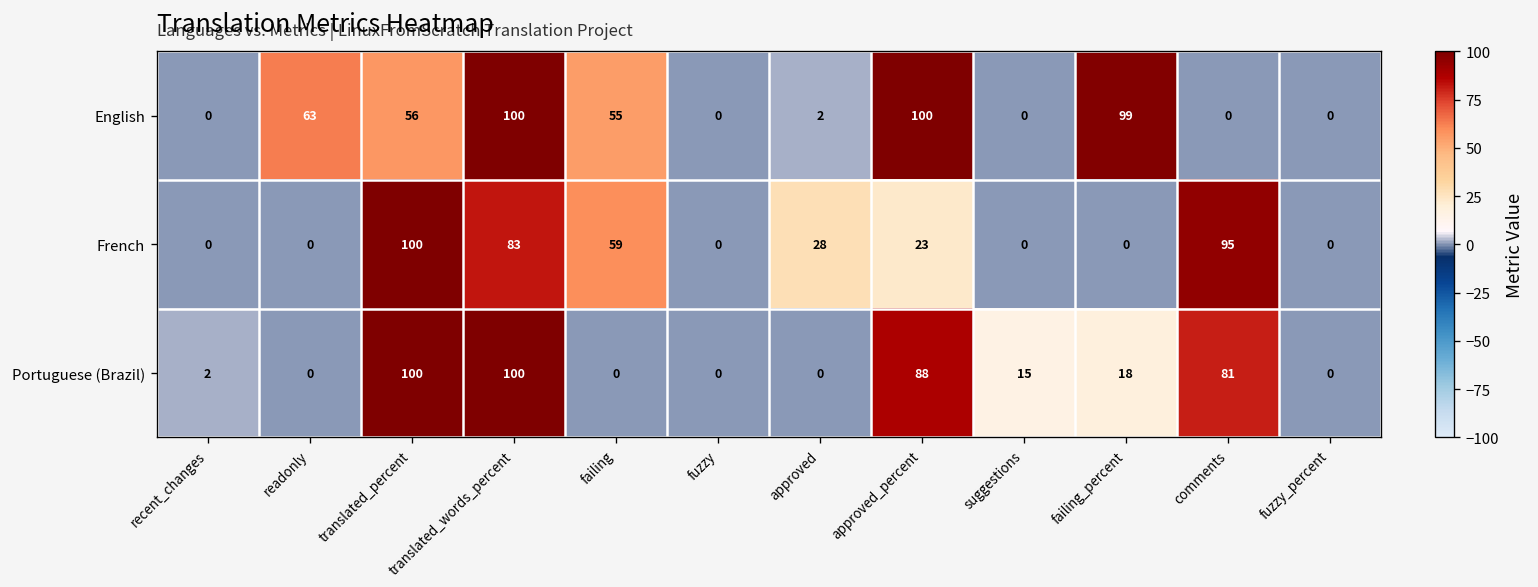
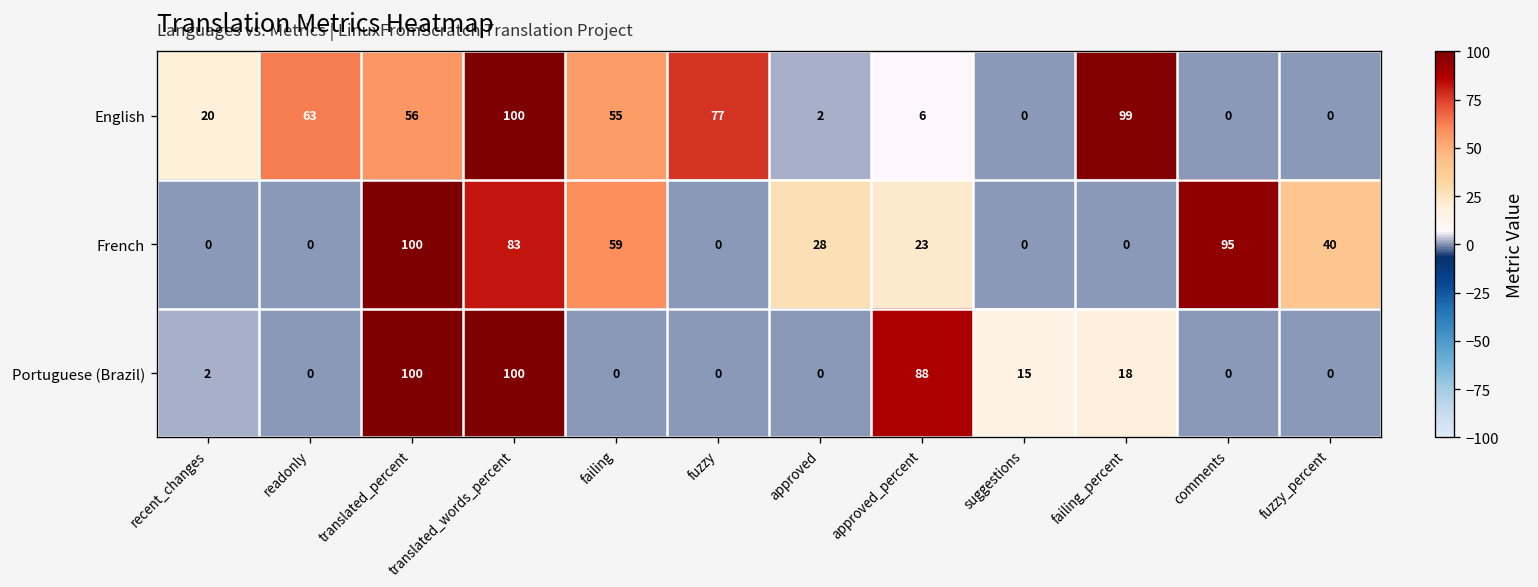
  {
    "English": {
-     "recent_changes": 0,
+     "recent_changes": 20,
      "readonly": 63,
      "translated_percent": 56,
      "translated_words_percent": 100,
      "failing": 55,
-     "fuzzy": 0,
+     "fuzzy": 77,
      "approved": 2,
-     "approved_percent": 100,
+     "approved_percent": 6,
      "suggestions": 0,
      "failing_percent": 99,
      "comments": 0,
      "fuzzy_percent": 0
    },
    "French": {
      "recent_changes": 0,
      "readonly": 0,
      "translated_percent": 100,
      "translated_words_percent": 83,
      "failing": 59,
      "fuzzy": 0,
      "approved": 28,
      "approved_percent": 23,
      "suggestions": 0,
      "failing_percent": 0,
      "comments": 95,
-     "fuzzy_percent": 0
+     "fuzzy_percent": 40
    },
    "Portuguese (Brazil)": {
      "recent_changes": 2,
      "readonly": 0,
      "translated_percent": 100,
      "translated_words_percent": 100,
      "failing": 0,
      "fuzzy": 0,
      "approved": 0,
      "approved_percent": 88,
      "suggestions": 15,
      "failing_percent": 18,
-     "comments": 81,
+     "comments": 0,
      "fuzzy_percent": 0
    }
  }
